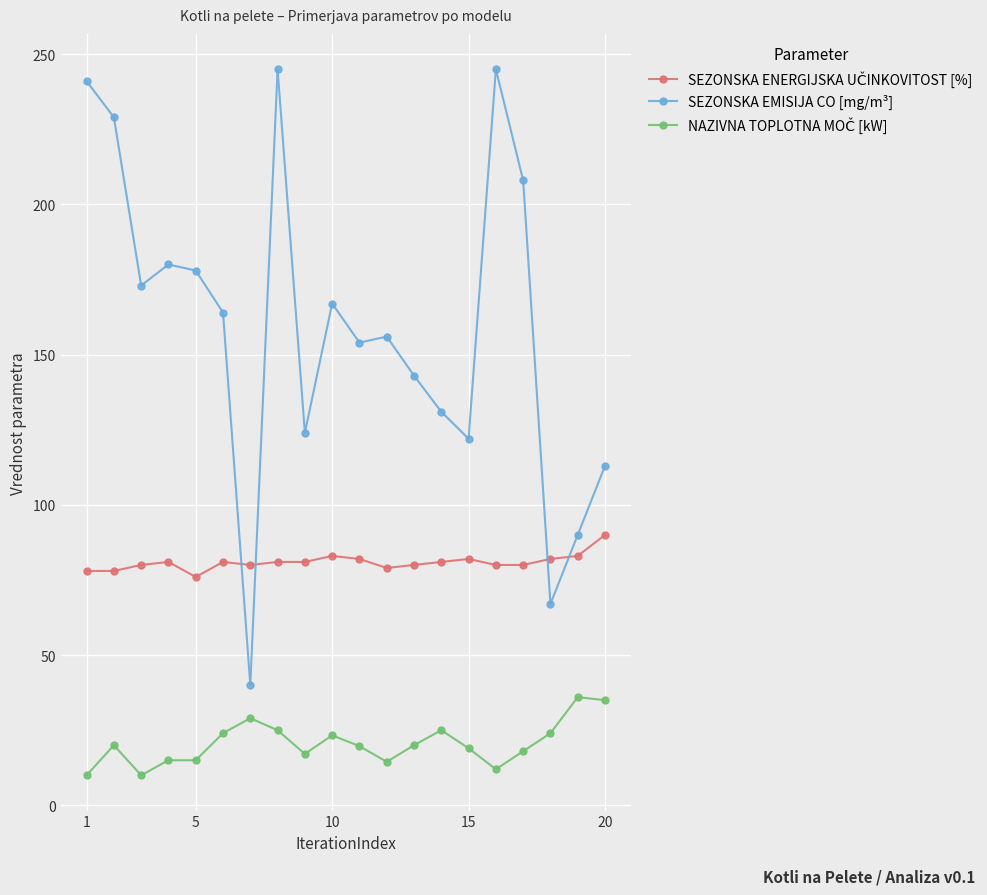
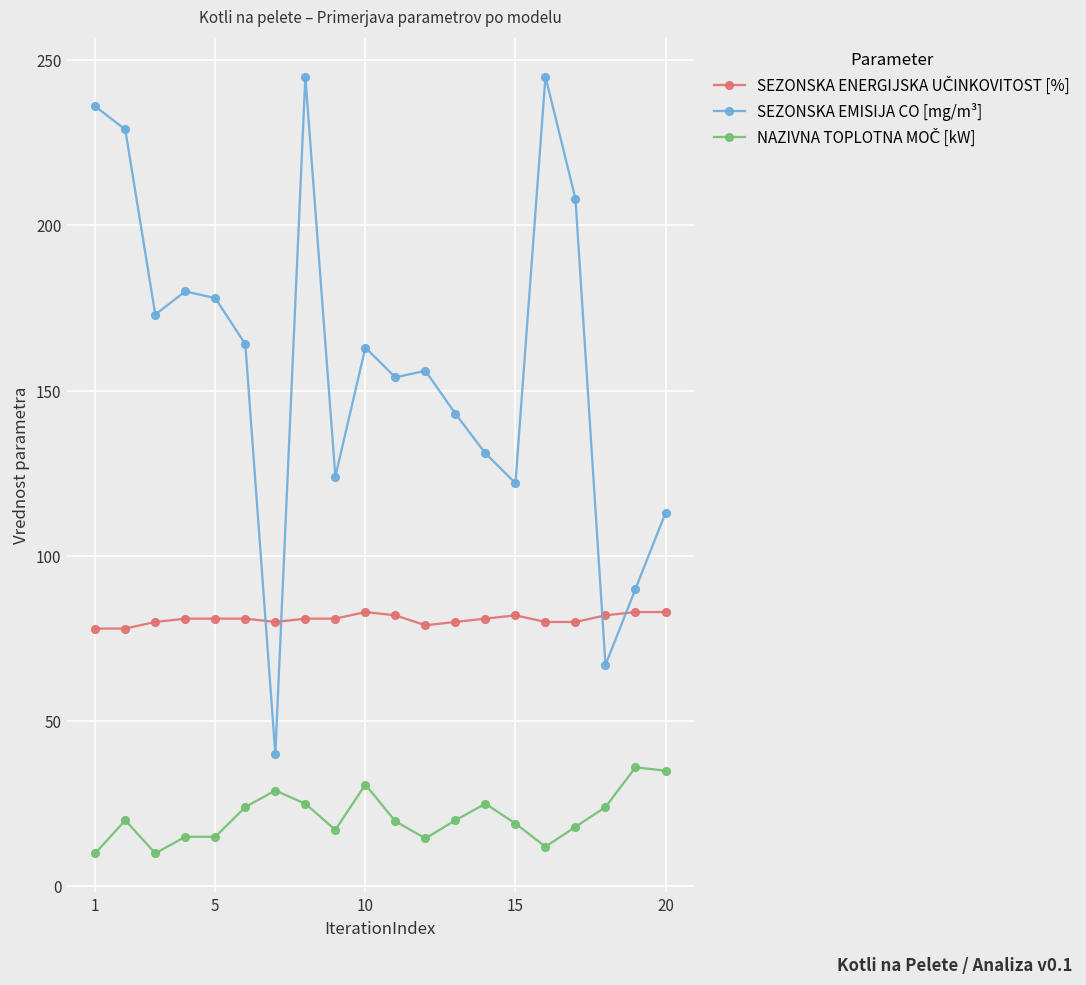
  {
    "SEZONSKA ENERGIJSKA UČINKOVITOST [%]": {
      "1": 78,
-     "5": 76,
+     "5": 81,
      "10": 83,
      "15": 82,
-     "20": 90
+     "20": 83
    },
    "SEZONSKA EMISIJA CO [mg/m³]": {
-     "1": 241,
+     "1": 236,
      "5": 178,
-     "10": 167,
+     "10": 163,
      "15": 122,
      "20": 113
    },
    "NAZIVNA TOPLOTNA MOČ [kW]": {
      "1": 10,
      "5": 15,
-     "10": 23,
+     "10": 31,
      "15": 19,
      "20": 35
    }
  }
